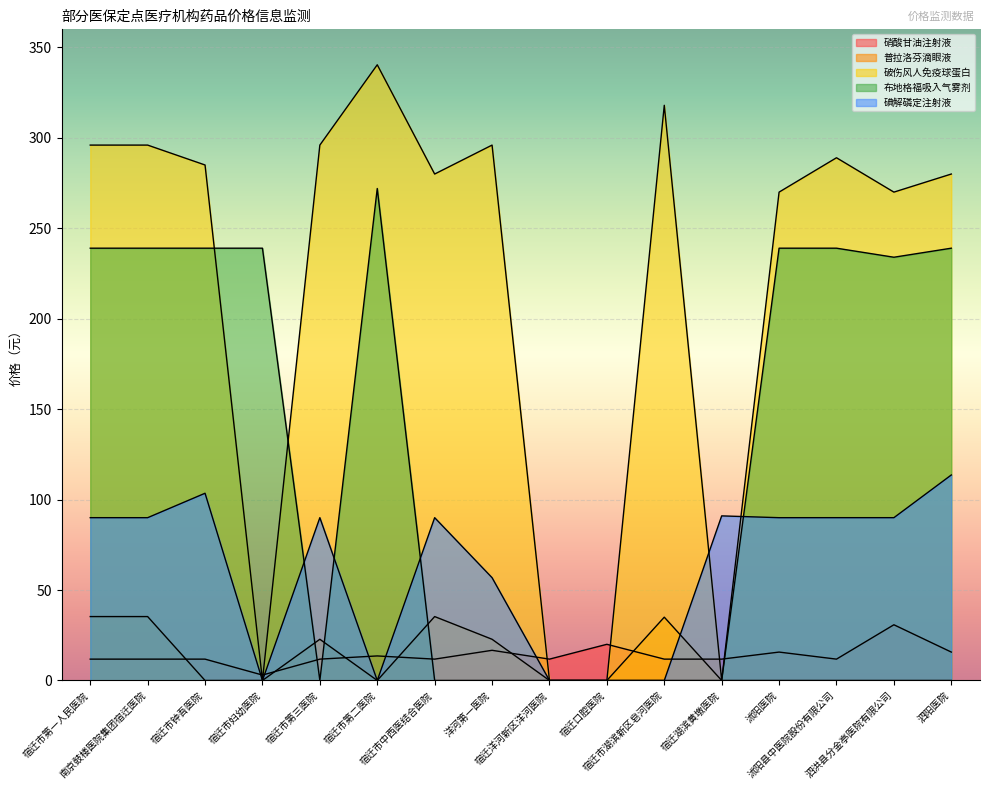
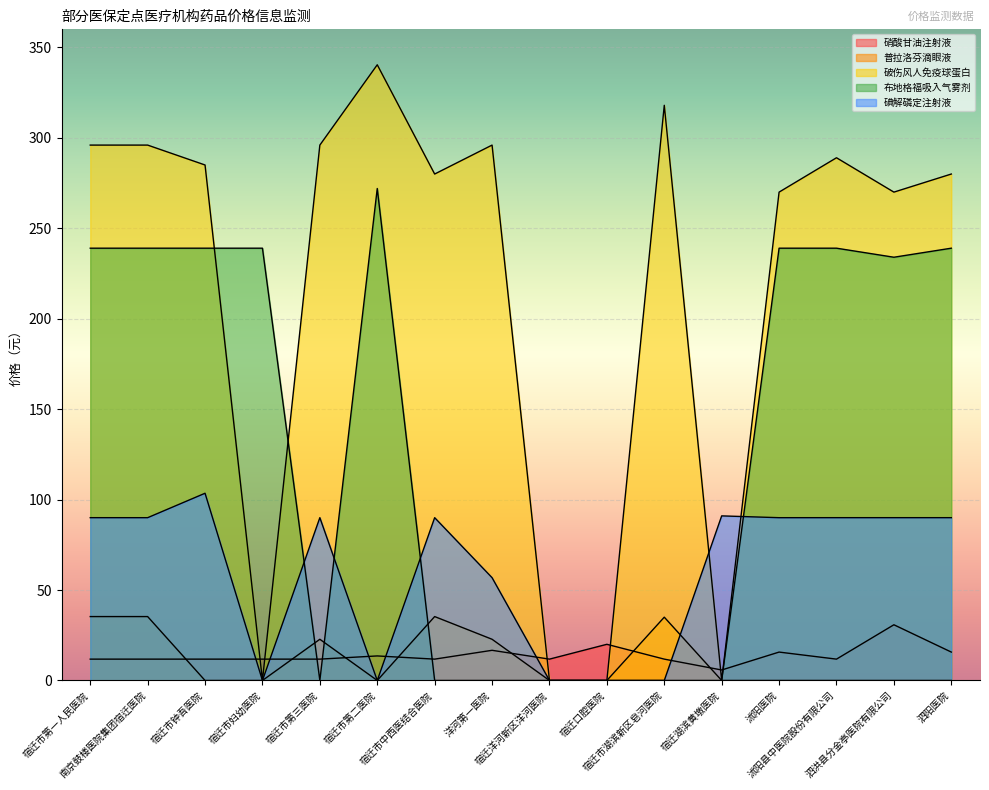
  {
    "硝酸甘油注射液": {
      "宿迁市第一人民医院": 12,
      "南京鼓楼医院集团宿迁医院": 12,
      "宿迁市钟吾医院": 12,
-     "宿迁市妇幼医院": 3,
+     "宿迁市妇幼医院": 12,
      "宿迁市第三医院": 12,
      "宿迁市第二医院": 14,
      "宿迁市中西医结合医院": 12,
      "洋河第一医院": 17,
      "宿迁洋河新区洋河医院": 12,
      "宿迁口腔医院": 20,
      "宿迁市湖滨新区皂河医院": 12,
-     "宿迁湖滨黄墩医院": 12,
+     "宿迁湖滨黄墩医院": 6,
      "沭阳医院": 16,
      "沭阳县中医院股份有限公司": 12,
      "泗洪县分金亭医院有限公司": 31,
      "泗阳医院": 16
    },
    "布地格福吸入气雾剂": {
      "宿迁市第一人民医院": 239,
      "南京鼓楼医院集团宿迁医院": 239,
      "宿迁市钟吾医院": 239,
      "宿迁市妇幼医院": 239,
      "宿迁市第三医院": 0,
      "宿迁市第二医院": 272,
      "宿迁市中西医结合医院": 0,
      "洋河第一医院": 0,
      "沭阳医院": 239,
      "沭阳县中医院股份有限公司": 239,
      "泗洪县分金亭医院有限公司": 234,
      "泗阳医院": 239
    },
    "碘解磷定注射液": {
      "宿迁市第一人民医院": 90,
      "南京鼓楼医院集团宿迁医院": 90,
      "宿迁市钟吾医院": 104,
      "宿迁市第三医院": 90,
      "宿迁市中西医结合医院": 90,
      "洋河第一医院": 57,
      "宿迁湖滨黄墩医院": 91,
      "沭阳医院": 90,
      "沭阳县中医院股份有限公司": 90,
      "泗洪县分金亭医院有限公司": 90,
-     "泗阳医院": 114
+     "泗阳医院": 90
    }
  }
